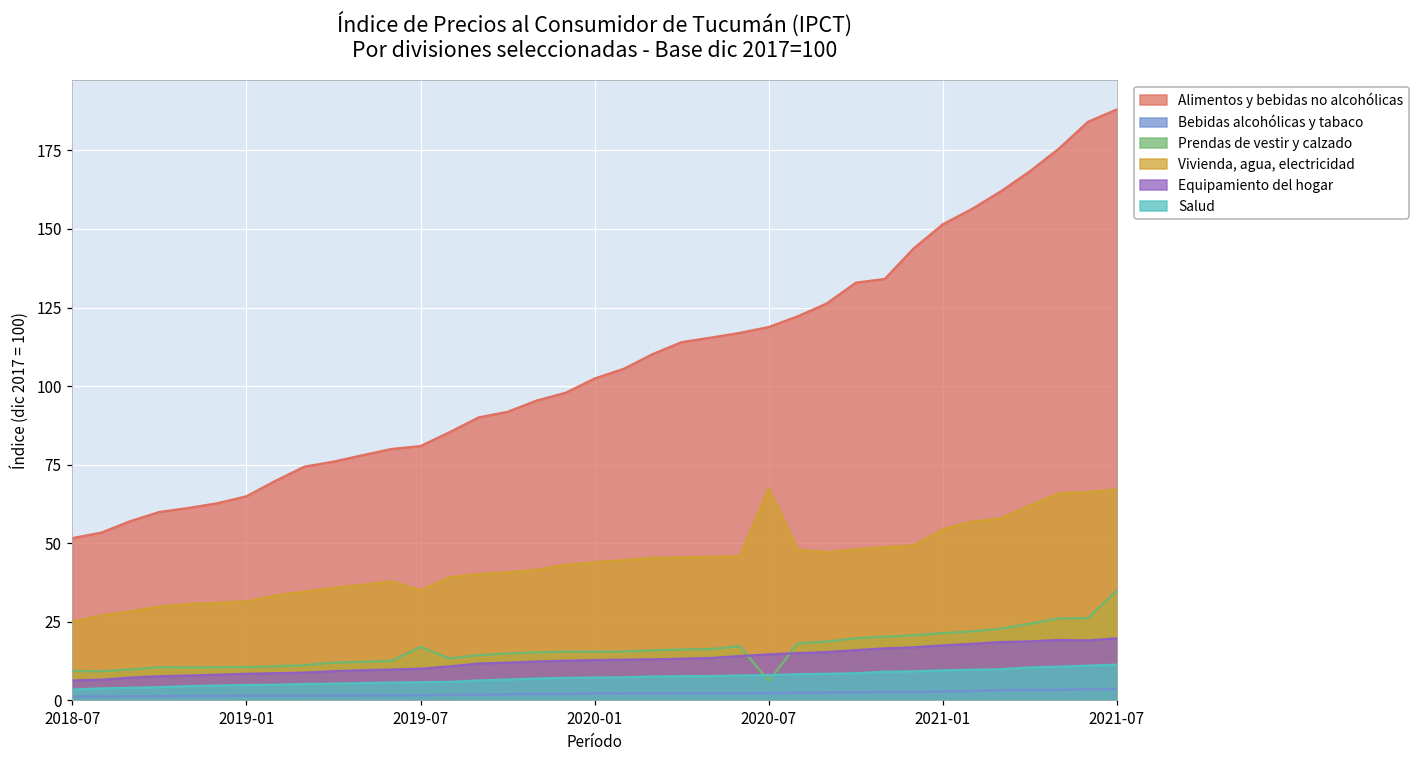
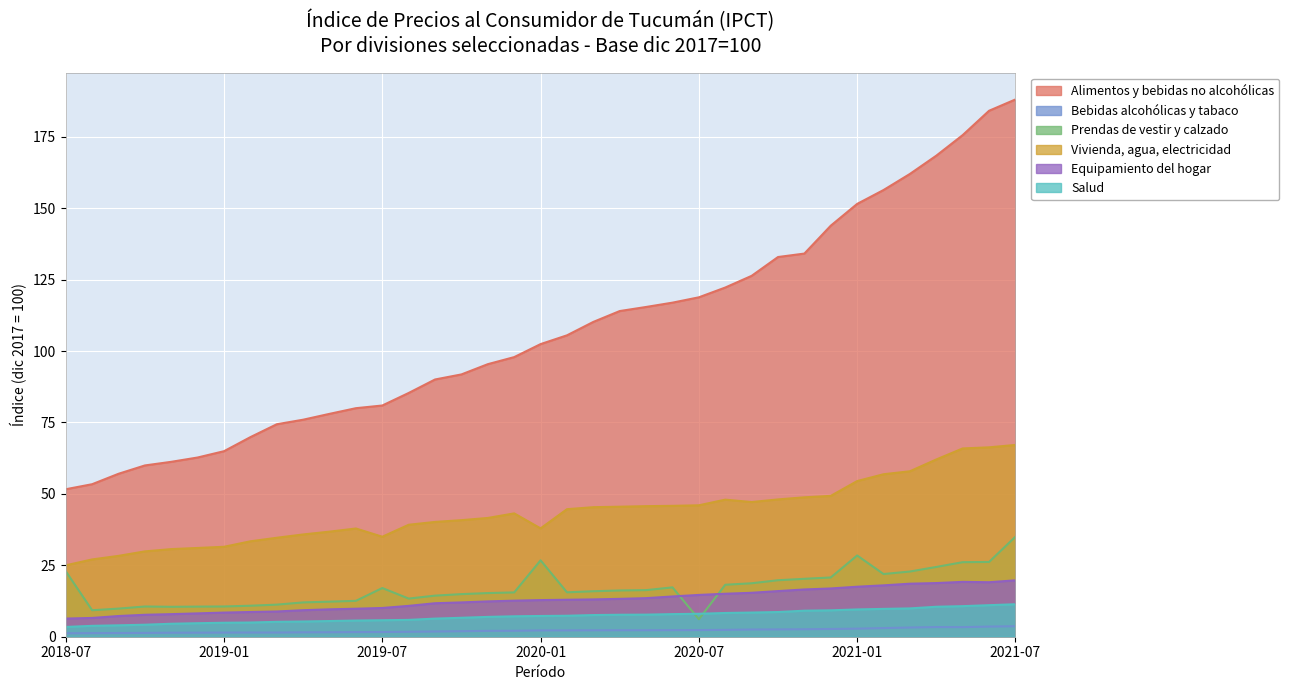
  {
    "Alimentos y bebidas no alcohólicas": {
      "2018-07": 52,
      "2019-01": 65,
      "2019-07": 81,
      "2020-01": 102,
      "2020-07": 119,
      "2021-01": 151,
      "2021-07": 188
    },
    "Prendas de vestir y calzado": {
-     "2018-07": 9,
+     "2018-07": 23,
      "2019-01": 11,
      "2019-07": 17,
-     "2020-01": 15,
+     "2020-01": 27,
      "2020-07": 6,
-     "2021-01": 21,
+     "2021-01": 28,
      "2021-07": 35
    },
    "Vivienda, agua, electricidad": {
      "2018-07": 25,
      "2019-01": 31,
      "2019-07": 35,
-     "2020-01": 44,
-     "2020-07": 67,
+     "2020-01": 38,
+     "2020-07": 46,
      "2021-01": 54,
      "2021-07": 67
    }
  }
